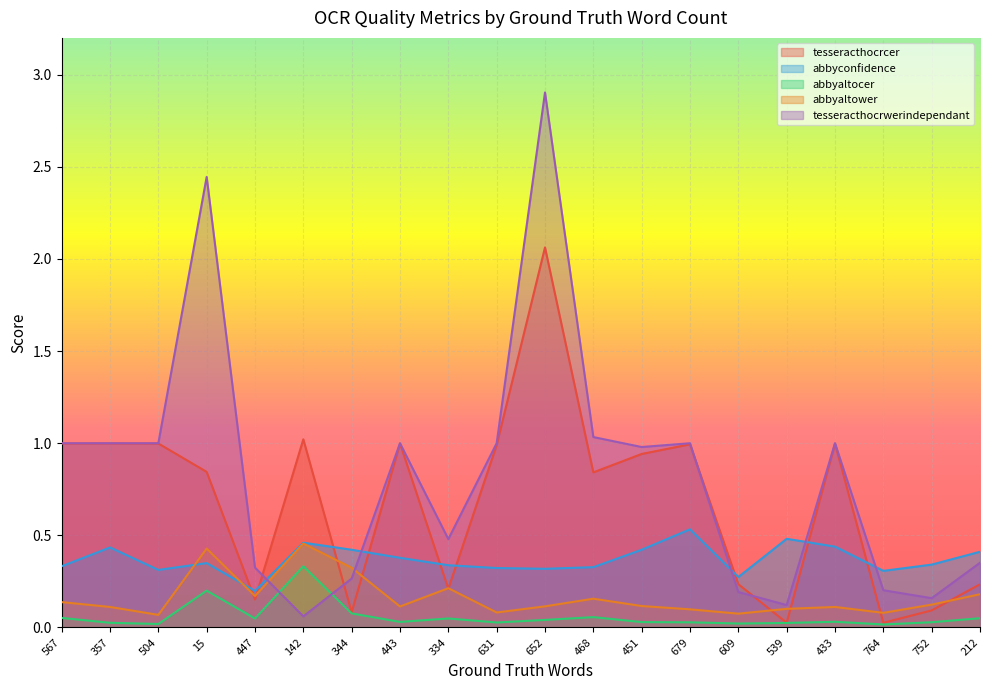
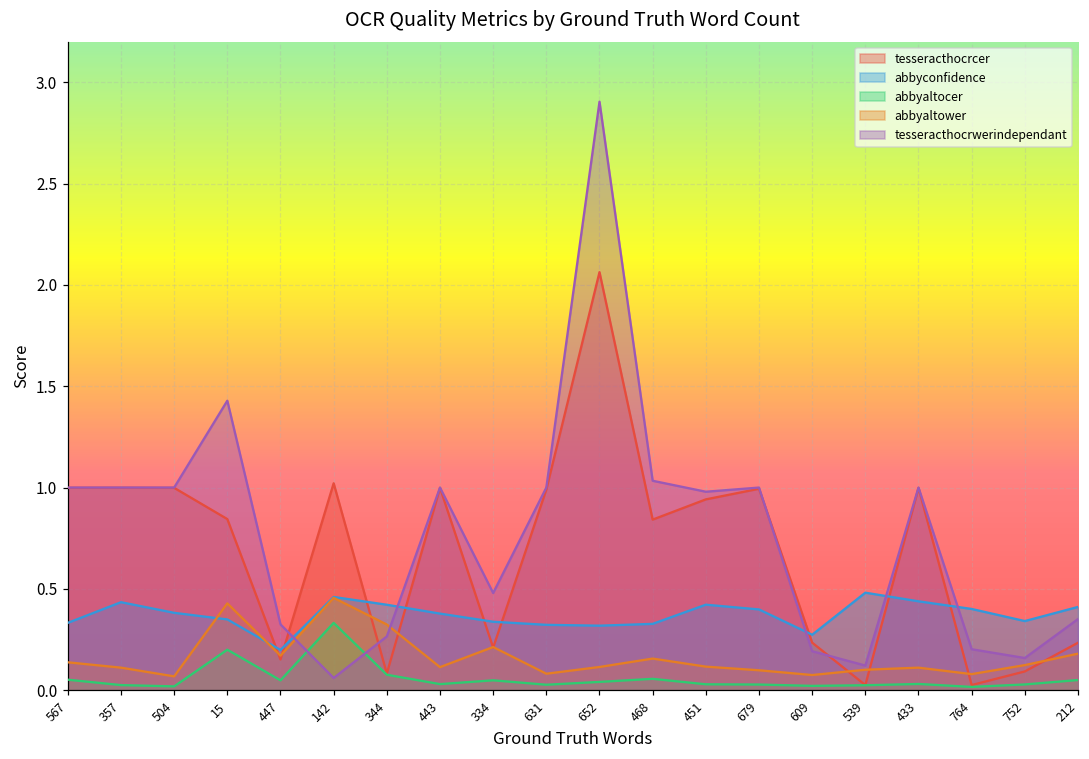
  {
    "abbyconfidence": {
      "567": 0.33,
      "357": 0.43,
-     "504": 0.31,
+     "504": 0.38,
      "15": 0.35,
      "447": 0.20,
      "344": 0.42,
      "443": 0.38,
      "334": 0.34,
      "631": 0.32,
      "652": 0.32,
      "468": 0.33,
      "451": 0.42,
-     "679": 0.53,
+     "679": 0.40,
      "609": 0.27,
      "539": 0.48,
      "433": 0.44,
-     "764": 0.31,
+     "764": 0.40,
      "752": 0.34,
      "212": 0.41
    },
    "abbyaltocer": {
      "567": 0.05,
      "357": 0.03,
      "504": 0.02,
      "15": 0.20,
      "447": 0.05,
      "142": 0.33,
      "443": 0.03,
      "334": 0.05,
      "631": 0.03,
      "652": 0.04,
      "468": 0.06,
      "451": 0.03,
      "679": 0.03,
      "609": 0.02,
      "433": 0.03,
      "752": 0.03,
      "212": 0.05
    },
    "tesseracthocrwerindependant": {
-     "15": 2.45,
+     "15": 1.43,
      "447": 0.33,
      "142": 0.06,
      "344": 0.27,
      "334": 0.48,
      "652": 2.90,
      "468": 1.03,
      "451": 0.98,
      "609": 0.19,
      "539": 0.12,
      "764": 0.20,
      "752": 0.16,
      "212": 0.35
    }
  }
